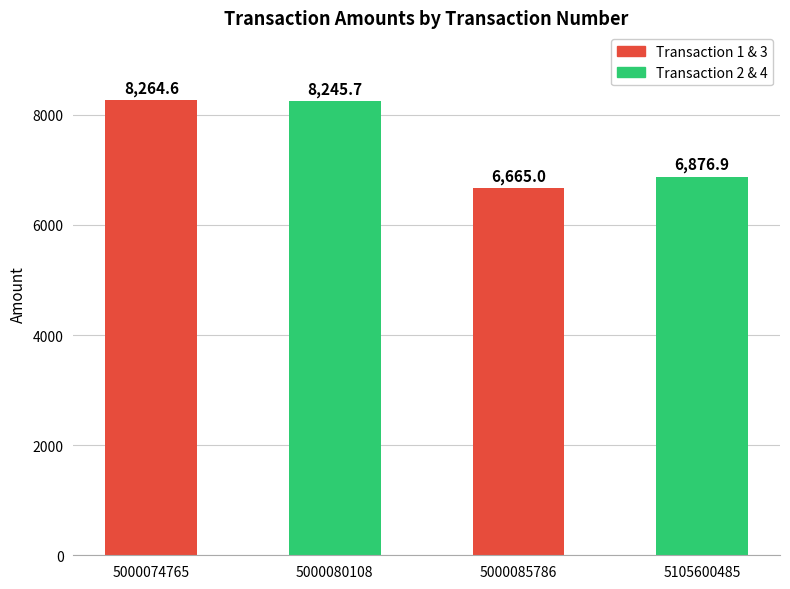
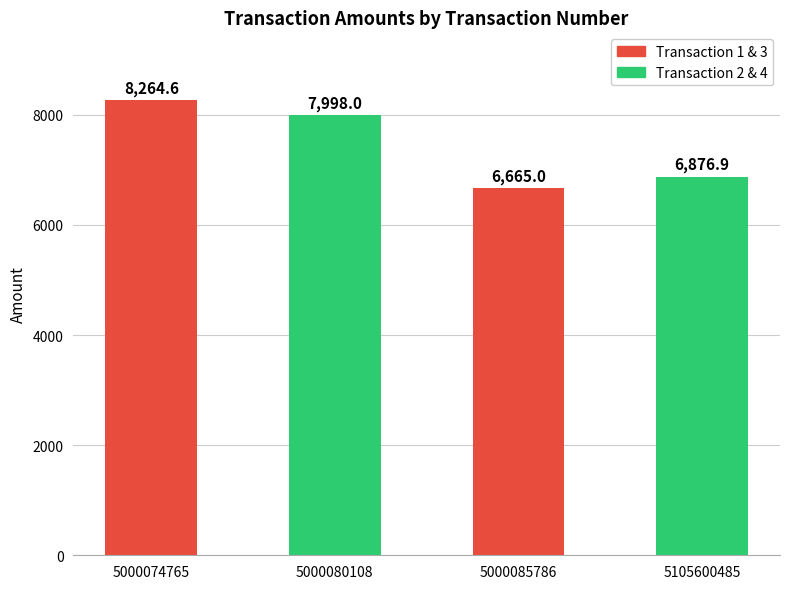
  {
    "5000074765": "8,264.6",
-   "5000080108": "8,245.7",
+   "5000080108": "7,998.0",
    "5000085786": "6,665.0",
    "5105600485": "6,876.9"
  }
